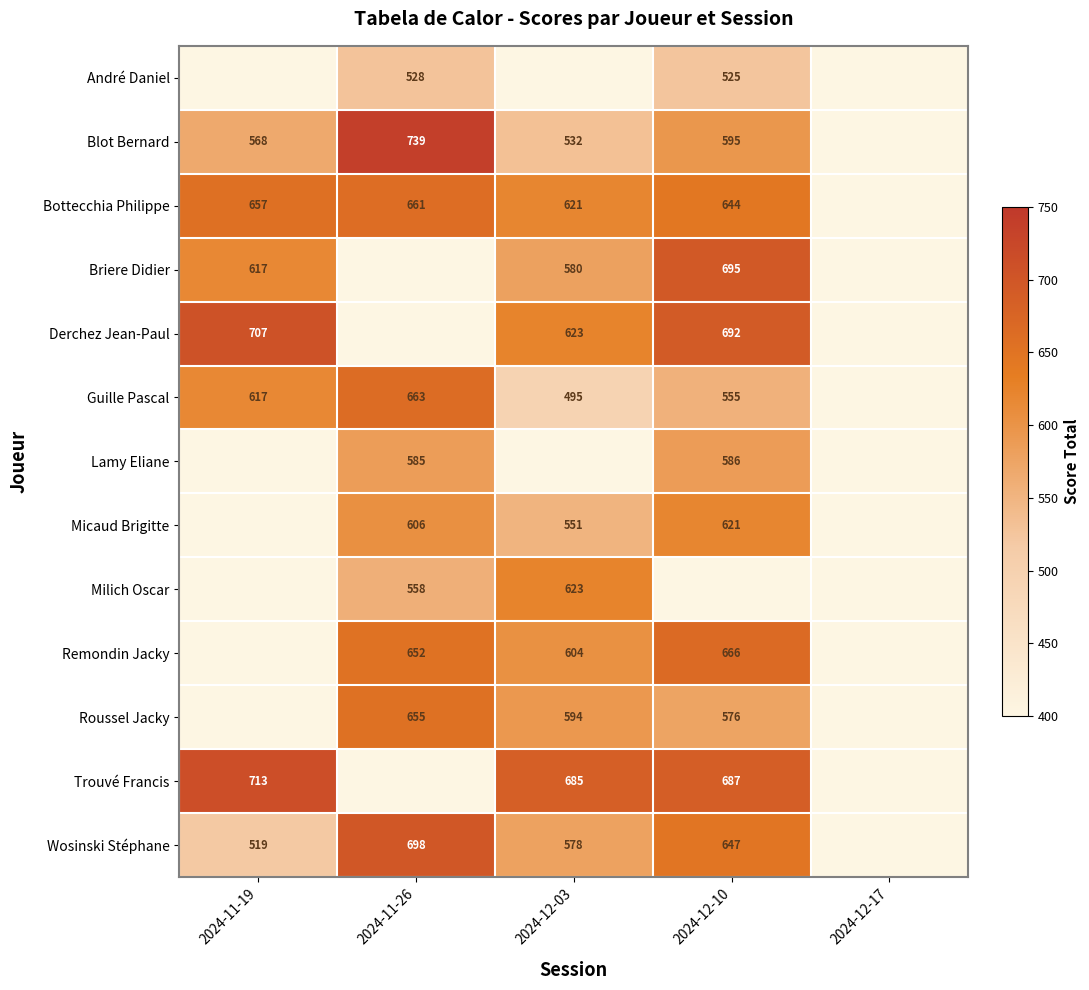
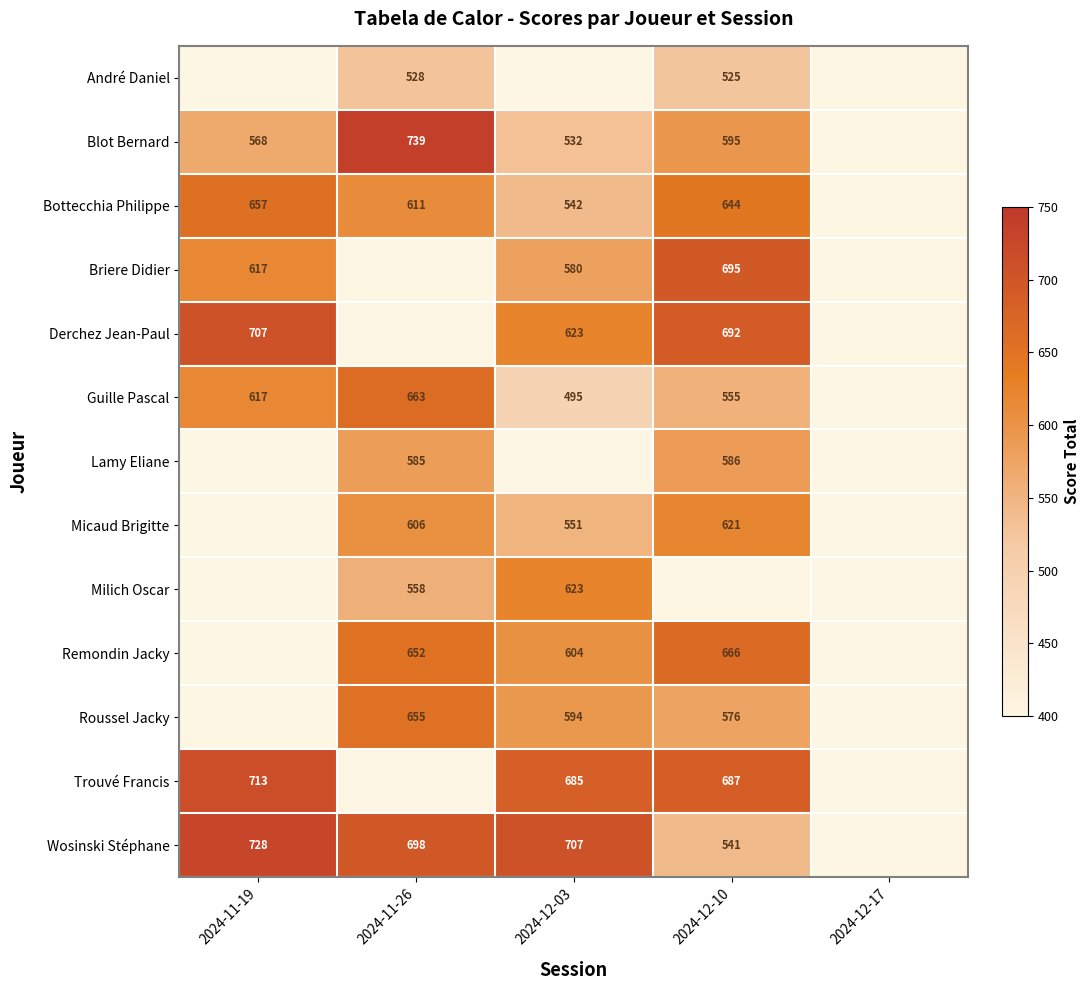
  {
    "André Daniel": {
      "2024-11-26": 528,
      "2024-12-10": 525
    },
    "Blot Bernard": {
      "2024-11-19": 568,
      "2024-11-26": 739,
      "2024-12-03": 532,
      "2024-12-10": 595
    },
    "Bottecchia Philippe": {
      "2024-11-19": 657,
-     "2024-11-26": 661,
-     "2024-12-03": 621,
+     "2024-11-26": 611,
+     "2024-12-03": 542,
      "2024-12-10": 644
    },
    "Briere Didier": {
      "2024-11-19": 617,
      "2024-12-03": 580,
      "2024-12-10": 695
    },
    "Derchez Jean-Paul": {
      "2024-11-19": 707,
      "2024-12-03": 623,
      "2024-12-10": 692
    },
    "Guille Pascal": {
      "2024-11-19": 617,
      "2024-11-26": 663,
      "2024-12-03": 495,
      "2024-12-10": 555
    },
    "Lamy Eliane": {
      "2024-11-26": 585,
      "2024-12-10": 586
    },
    "Micaud Brigitte": {
      "2024-11-26": 606,
      "2024-12-03": 551,
      "2024-12-10": 621
    },
    "Milich Oscar": {
      "2024-11-26": 558,
      "2024-12-03": 623
    },
    "Remondin Jacky": {
      "2024-11-26": 652,
      "2024-12-03": 604,
      "2024-12-10": 666
    },
    "Roussel Jacky": {
      "2024-11-26": 655,
      "2024-12-03": 594,
      "2024-12-10": 576
    },
    "Trouvé Francis": {
      "2024-11-19": 713,
      "2024-12-03": 685,
      "2024-12-10": 687
    },
    "Wosinski Stéphane": {
-     "2024-11-19": 519,
+     "2024-11-19": 728,
      "2024-11-26": 698,
-     "2024-12-03": 578,
-     "2024-12-10": 647
+     "2024-12-03": 707,
+     "2024-12-10": 541
    }
  }
